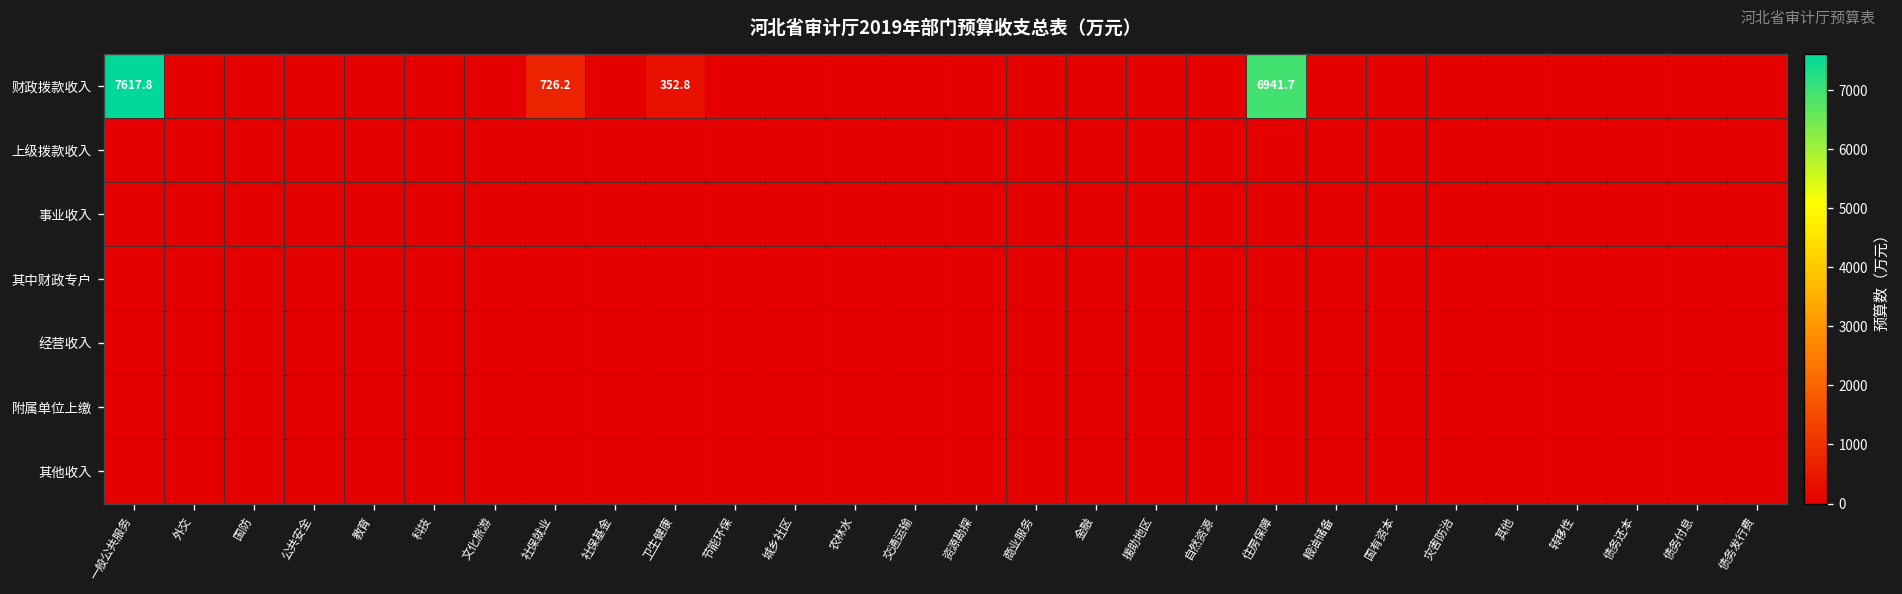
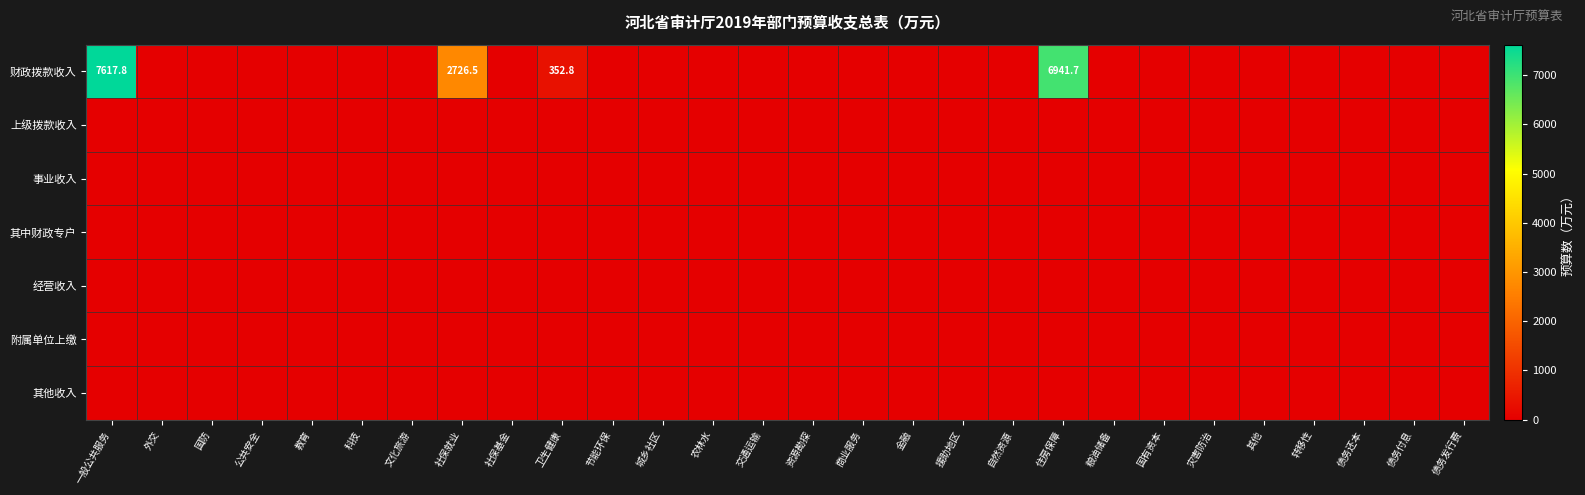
  {
    "财政拨款收入": {
      "一般公共服务": 7617.8,
-     "社保就业": 726.2,
+     "社保就业": 2726.5,
      "卫生健康": 352.8,
      "住房保障": 6941.7
    }
  }
